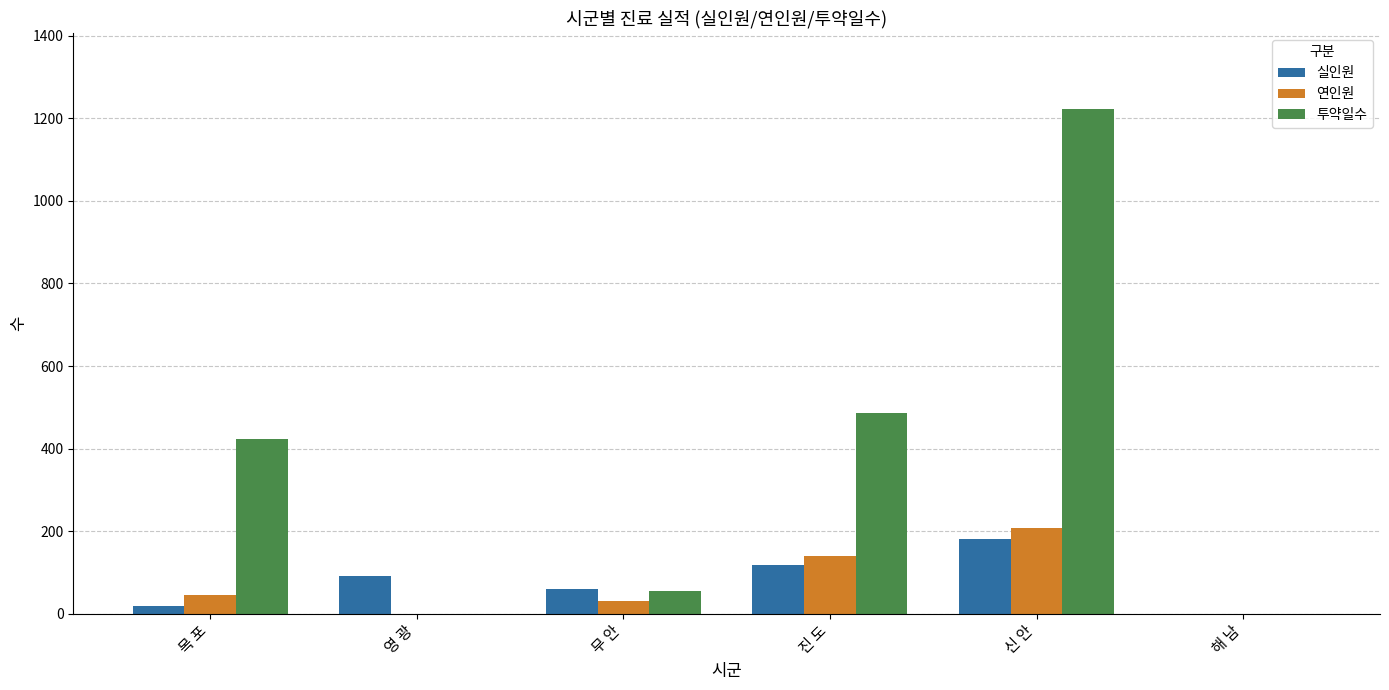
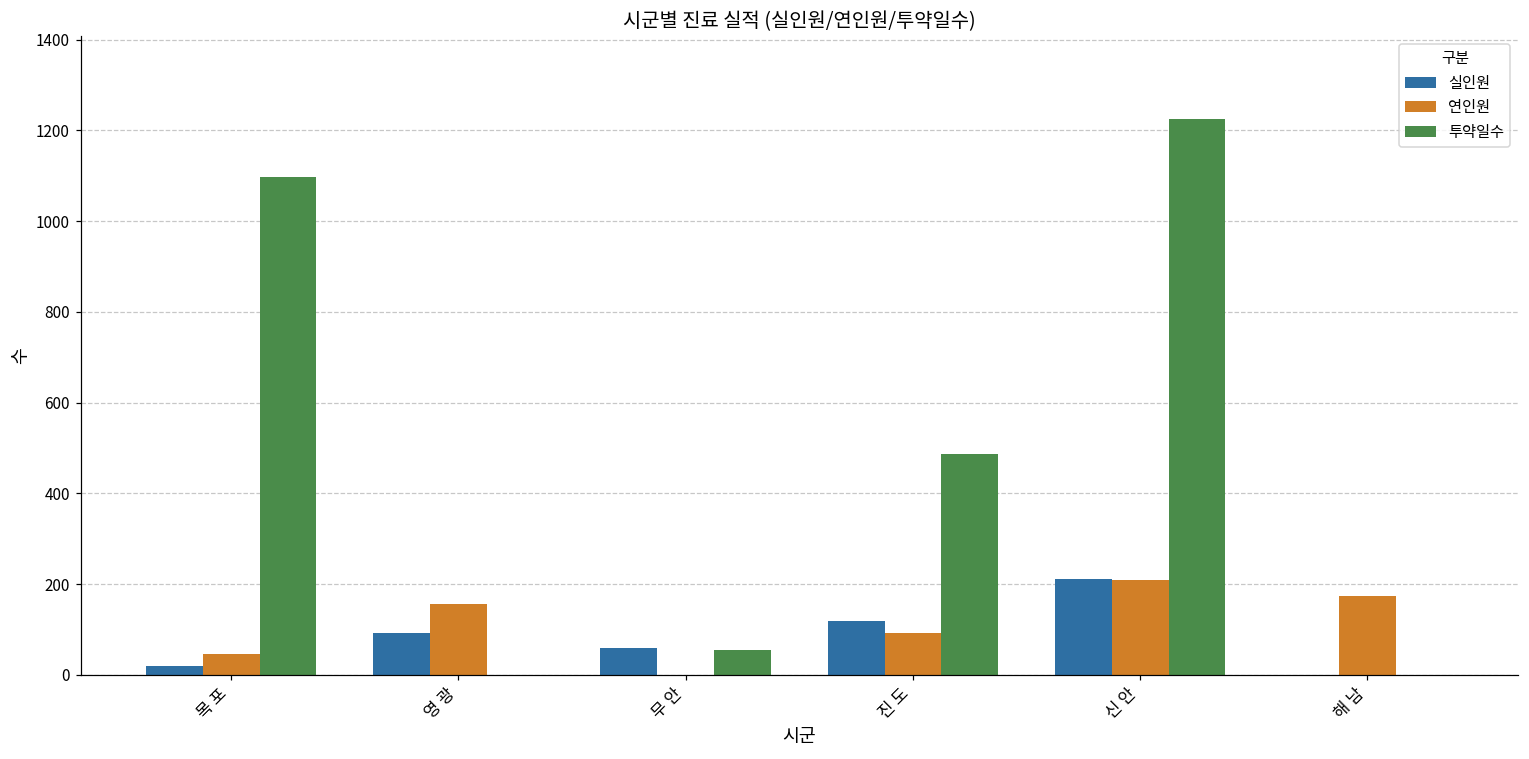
  {
    "실인원": {
      "목 포": 20,
      "영 광": 90,
      "무 안": 60,
      "진 도": 120,
-     "신 안": 180,
+     "신 안": 210,
      "해 남": 0
    },
    "연인원": {
      "목 포": 50,
-     "영 광": 0,
-     "무 안": 30,
-     "진 도": 140,
+     "영 광": 160,
+     "무 안": 0,
+     "진 도": 90,
      "신 안": 210,
-     "해 남": 0
+     "해 남": 170
    },
    "투약일수": {
-     "목 포": 420,
+     "목 포": 1100,
      "영 광": 0,
      "무 안": 60,
      "진 도": 490,
      "신 안": 1220,
      "해 남": 0
    }
  }
